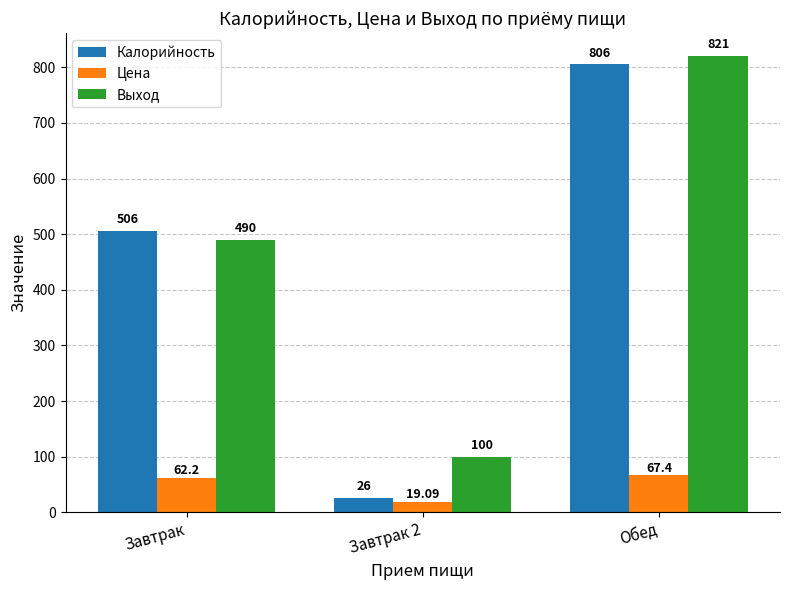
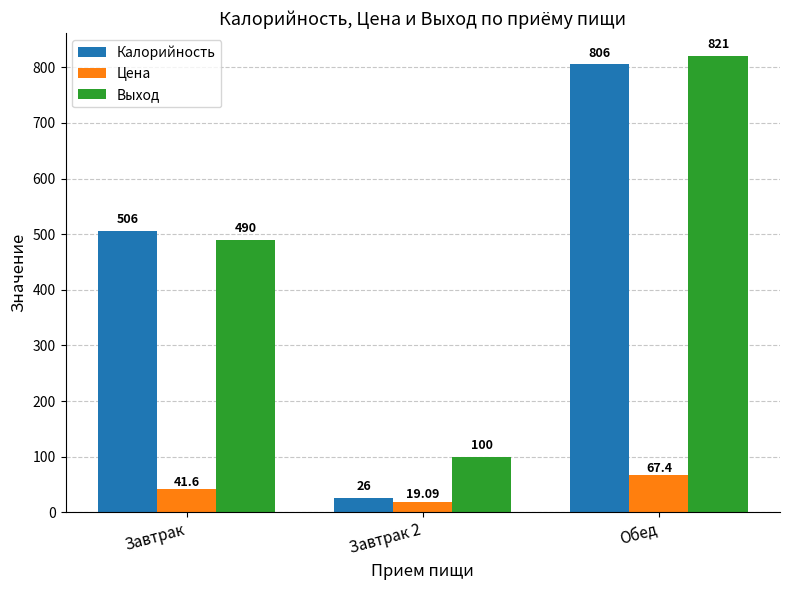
  {
    "Калорийность": {
      "Завтрак": 506,
      "Завтрак 2": 26,
      "Обед": 806
    },
    "Цена": {
-     "Завтрак": 62.2,
+     "Завтрак": 41.6,
      "Завтрак 2": 19.09,
      "Обед": 67.4
    },
    "Выход": {
      "Завтрак": 490,
      "Завтрак 2": 100,
      "Обед": 821
    }
  }
